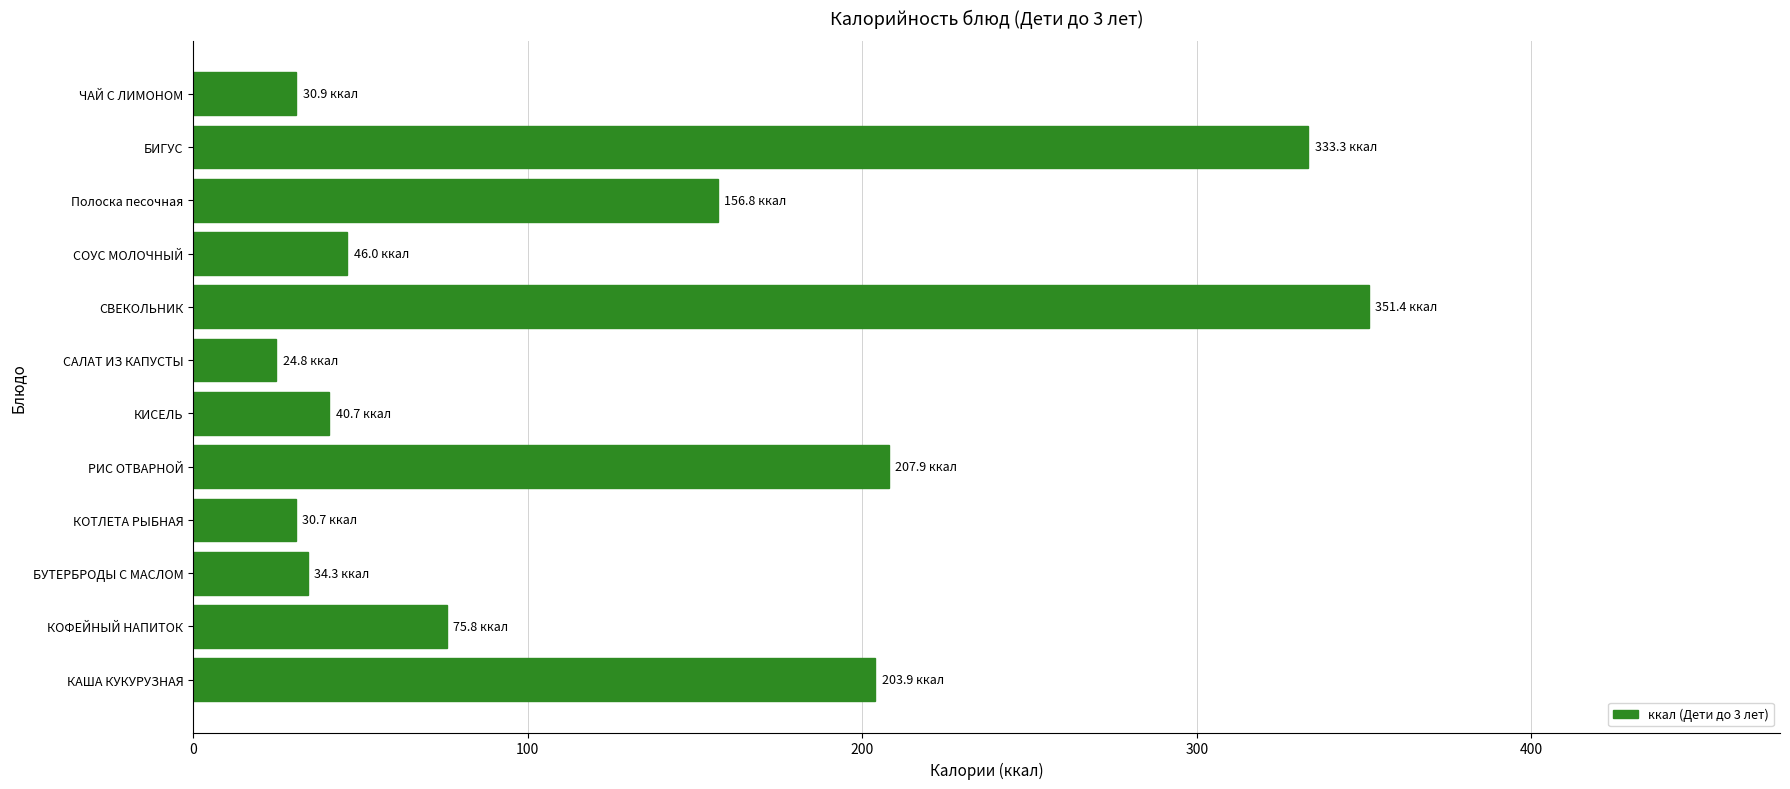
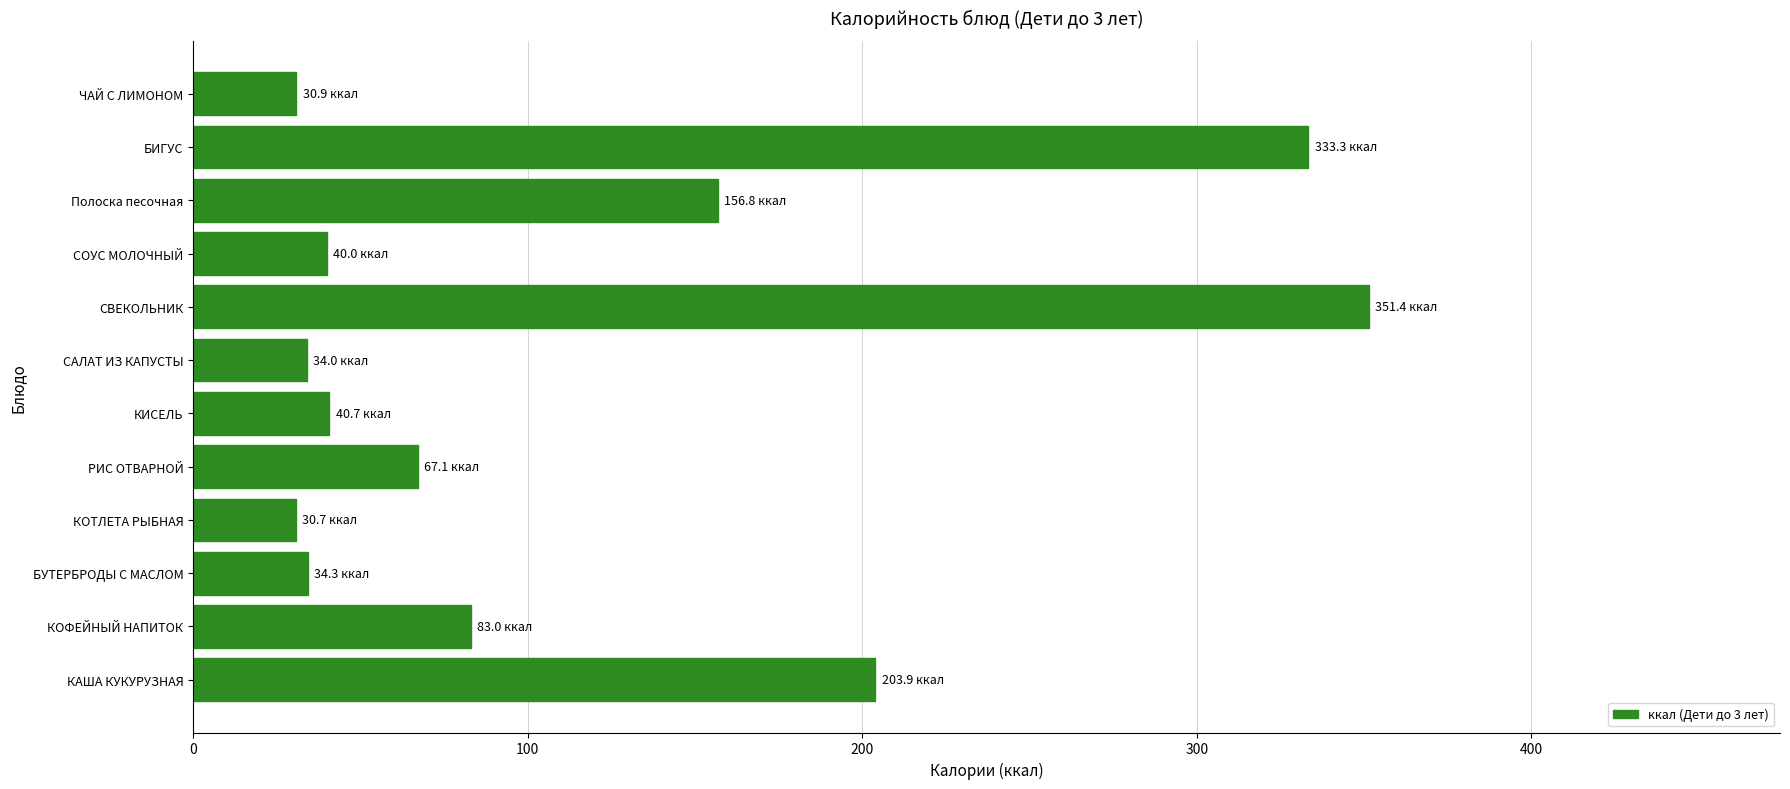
  {
    "ЧАЙ С ЛИМОНОМ": 30.9,
    "БИГУС": 333.3,
    "Полоска песочная": 156.8,
-   "СОУС МОЛОЧНЫЙ": 46.0,
+   "СОУС МОЛОЧНЫЙ": 40.0,
    "СВЕКОЛЬНИК": 351.4,
-   "САЛАТ ИЗ КАПУСТЫ": 24.8,
+   "САЛАТ ИЗ КАПУСТЫ": 34.0,
    "КИСЕЛЬ": 40.7,
-   "РИС ОТВАРНОЙ": 207.9,
+   "РИС ОТВАРНОЙ": 67.1,
    "КОТЛЕТА РЫБНАЯ": 30.7,
    "БУТЕРБРОДЫ С МАСЛОМ": 34.3,
-   "КОФЕЙНЫЙ НАПИТОК": 75.8,
+   "КОФЕЙНЫЙ НАПИТОК": 83.0,
    "КАША КУКУРУЗНАЯ": 203.9
  }
